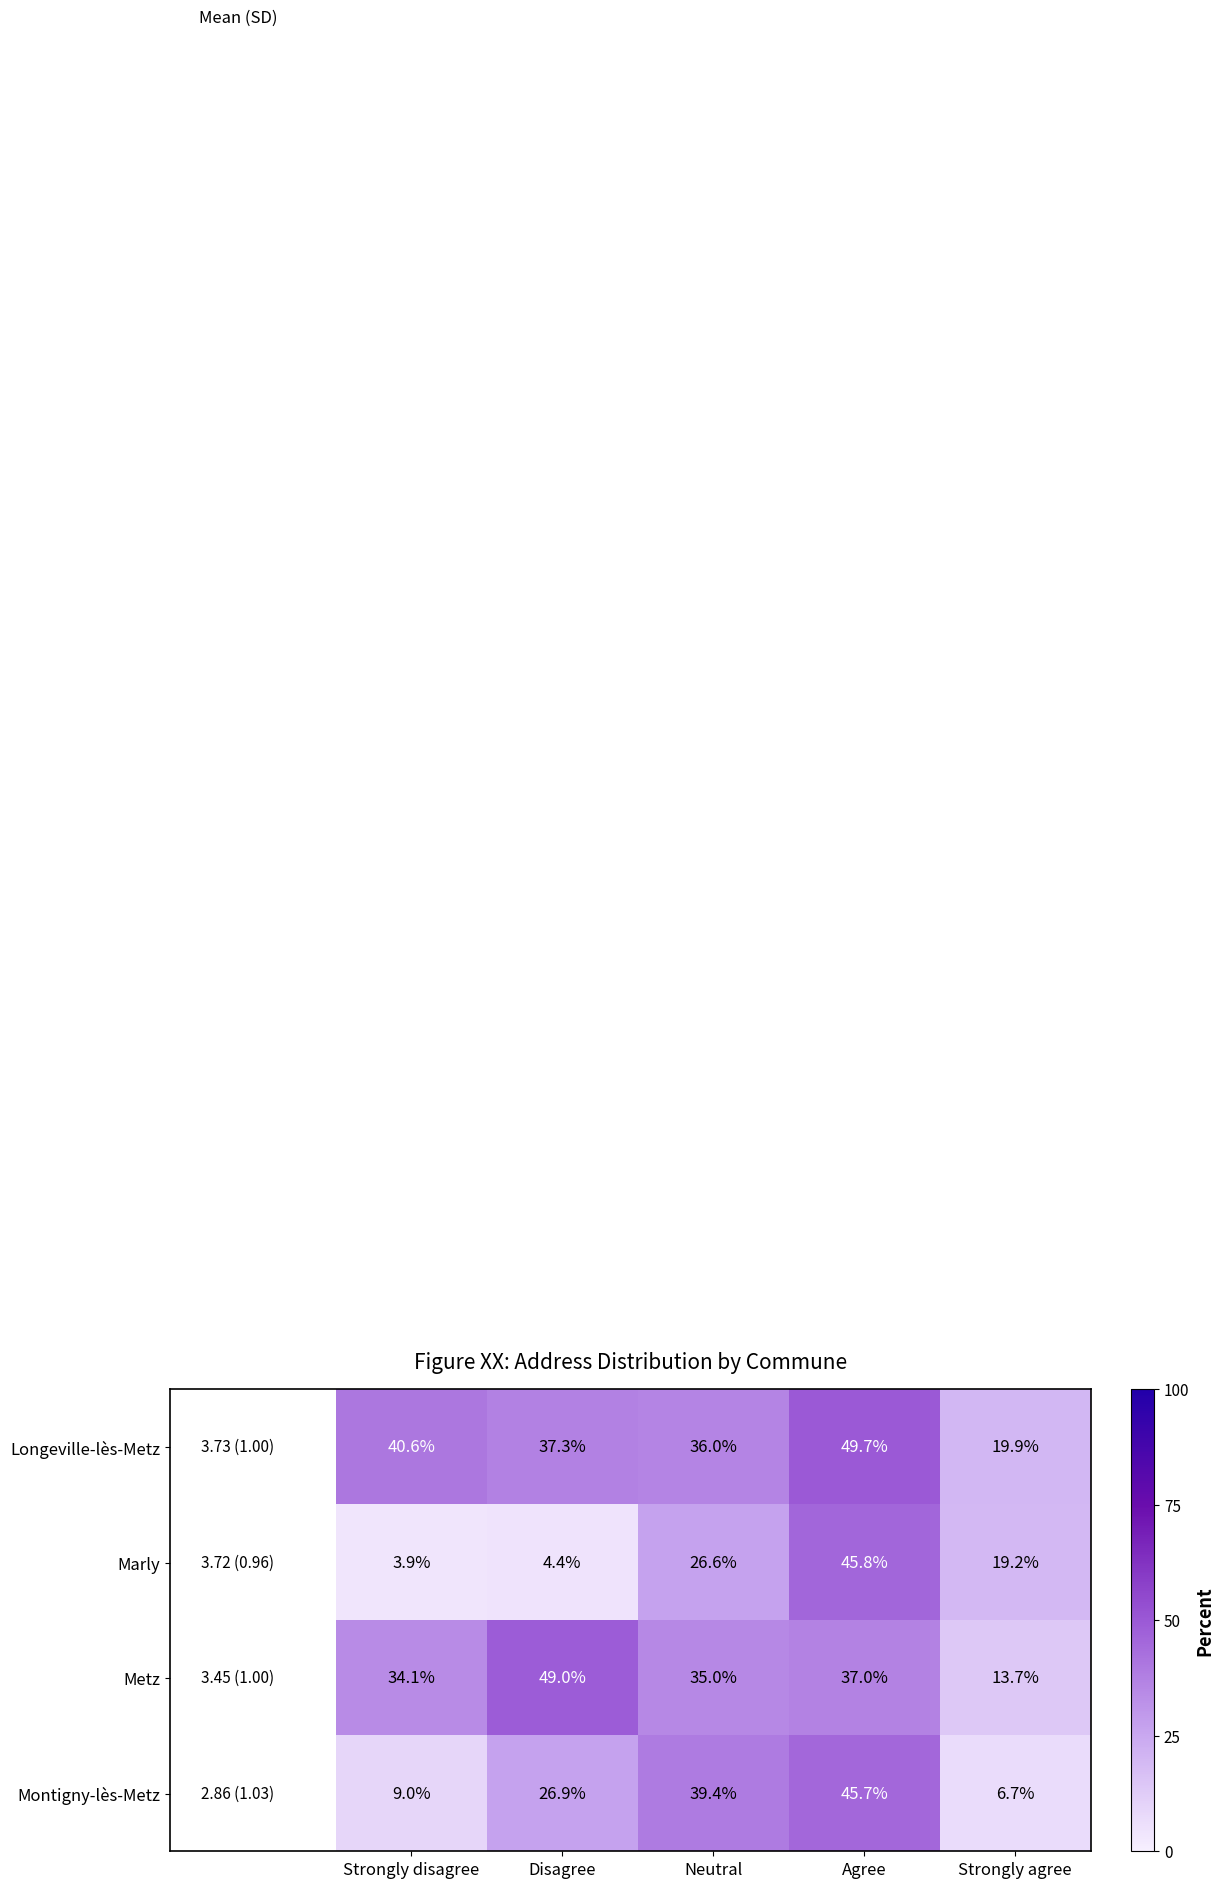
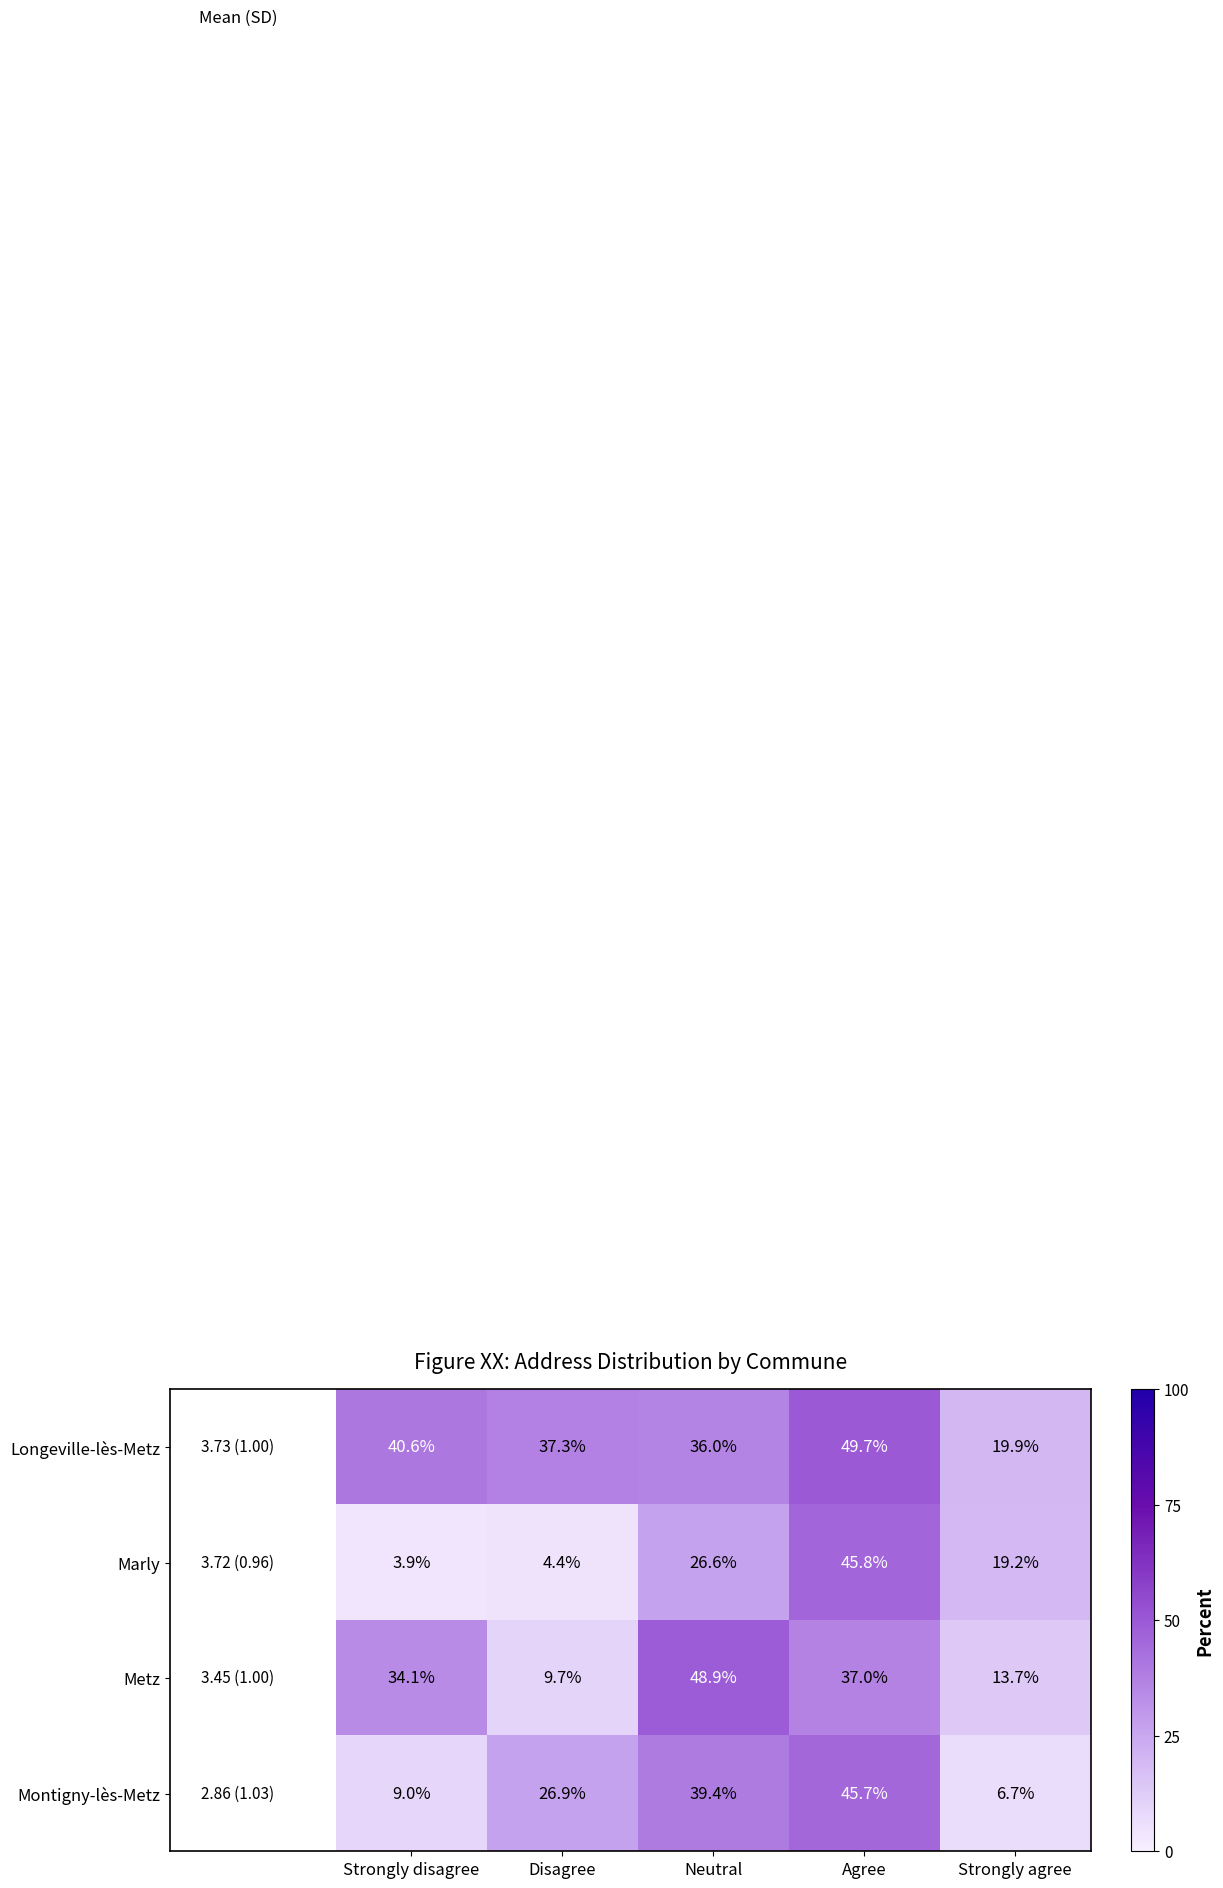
  {
    "Longeville-lès-Metz": {
      "Strongly disagree": "40.6%",
      "Disagree": "37.3%",
      "Neutral": "36.0%",
      "Agree": "49.7%",
      "Strongly agree": "19.9%"
    },
    "Marly": {
      "Strongly disagree": "3.9%",
      "Disagree": "4.4%",
      "Neutral": "26.6%",
      "Agree": "45.8%",
      "Strongly agree": "19.2%"
    },
    "Metz": {
      "Strongly disagree": "34.1%",
-     "Disagree": "49.0%",
-     "Neutral": "35.0%",
+     "Disagree": "9.7%",
+     "Neutral": "48.9%",
      "Agree": "37.0%",
      "Strongly agree": "13.7%"
    },
    "Montigny-lès-Metz": {
      "Strongly disagree": "9.0%",
      "Disagree": "26.9%",
      "Neutral": "39.4%",
      "Agree": "45.7%",
      "Strongly agree": "6.7%"
    }
  }
